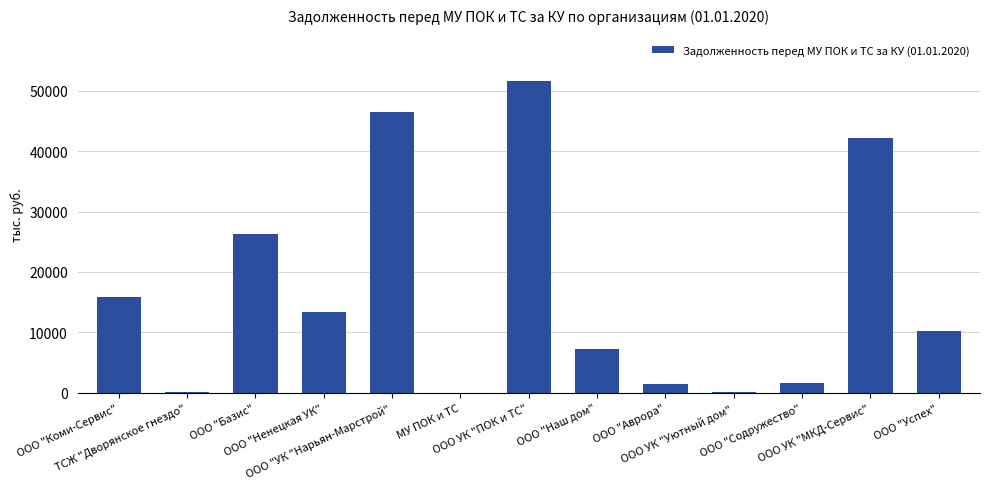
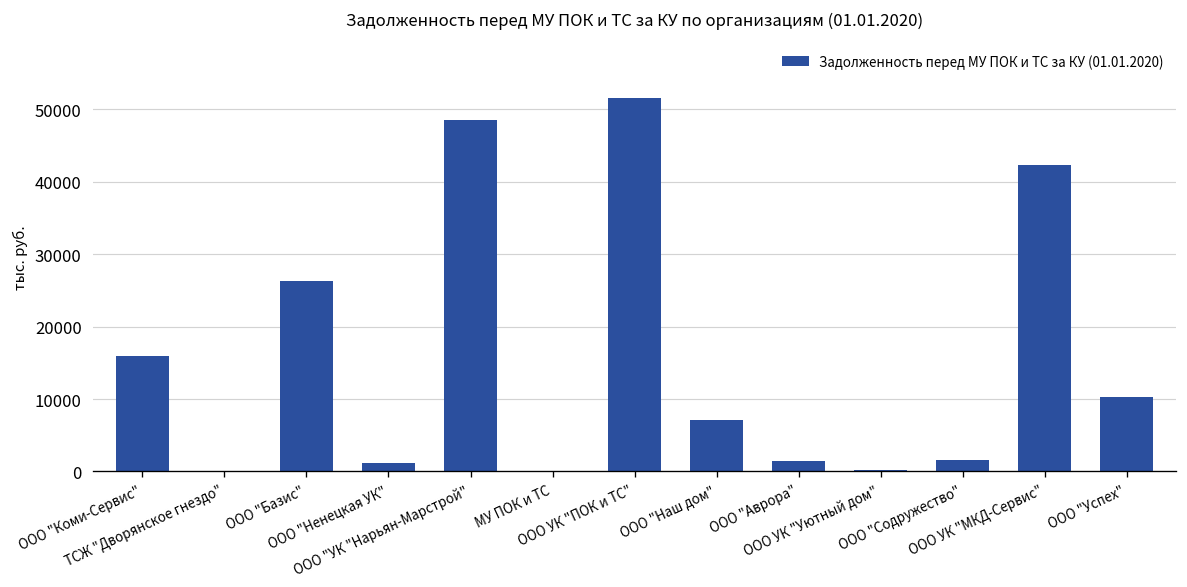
  {
    "ООО \"Коми-Сервис\"": 16000,
    "ООО \"Базис\"": 26000,
-   "ООО \"Ненецкая УК\"": 13000,
-   "ООО \"УК \"Нарьян-Марстрой\"": 47000,
+   "ООО \"Ненецкая УК\"": 1000,
+   "ООО \"УК \"Нарьян-Марстрой\"": 48000,
    "МУ ПОК и ТС": 0,
    "ООО УК \"ПОК и ТС\"": 52000,
    "ООО \"Наш дом\"": 7000,
    "ООО \"Аврора\"": 1000,
    "ООО \"Содружество\"": 2000,
    "ООО УК \"МКД-Сервис\"": 42000,
    "ООО \"Успех\"": 10000
  }
